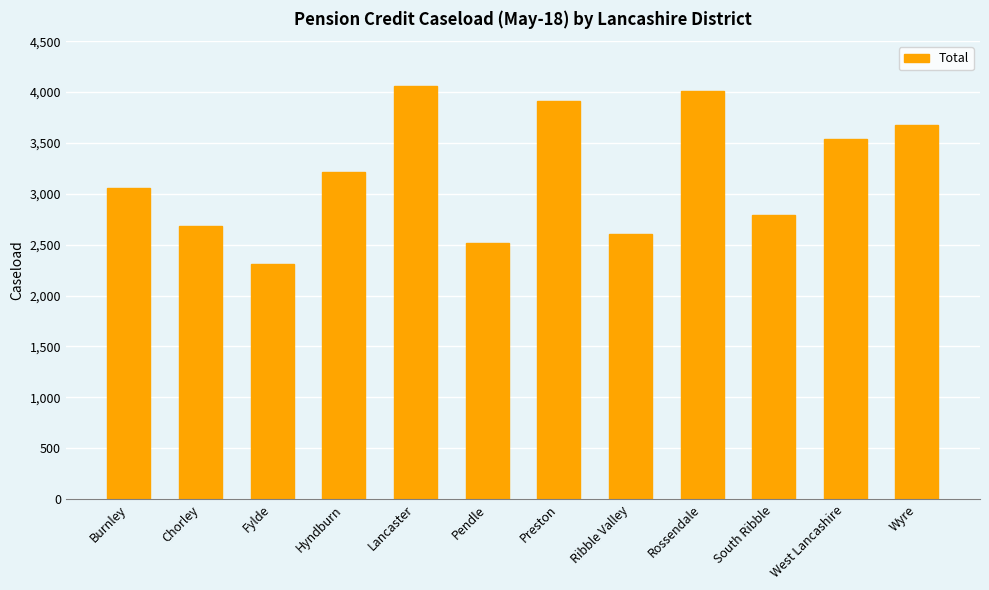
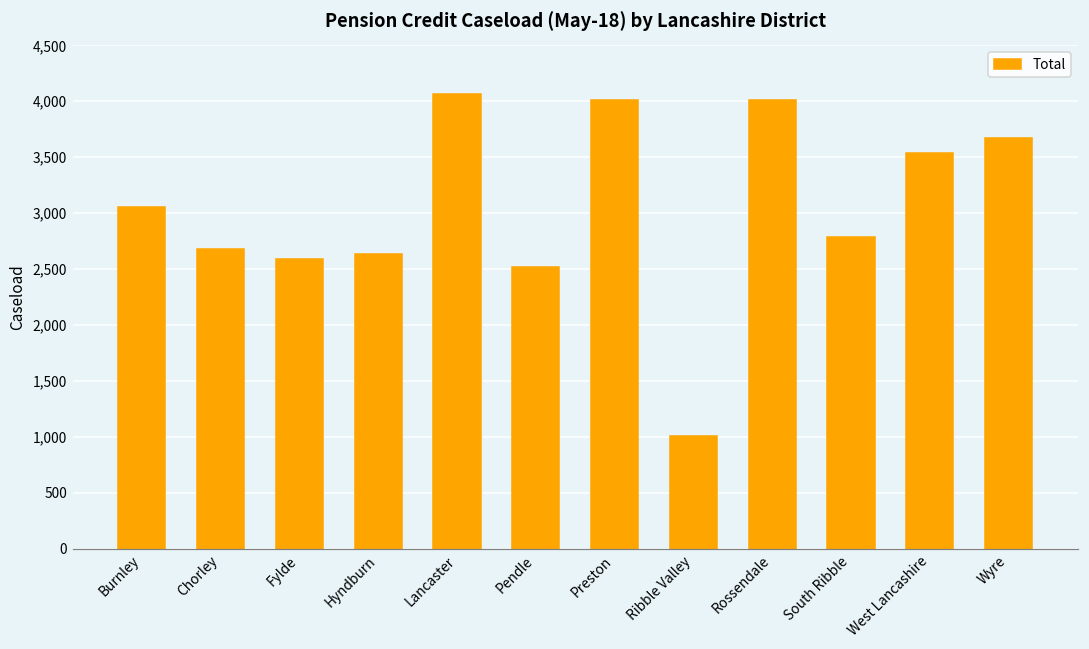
  {
    "Burnley": "3,060",
    "Chorley": "2,680",
-   "Fylde": "2,310",
-   "Hyndburn": "3,220",
+   "Fylde": "2,590",
+   "Hyndburn": "2,630",
    "Lancaster": "4,060",
    "Pendle": "2,520",
-   "Preston": "3,910",
-   "Ribble Valley": "2,610",
+   "Preston": "4,010",
+   "Ribble Valley": "1,010",
    "Rossendale": "4,010",
    "South Ribble": "2,790",
    "West Lancashire": "3,540",
    "Wyre": "3,680"
  }
